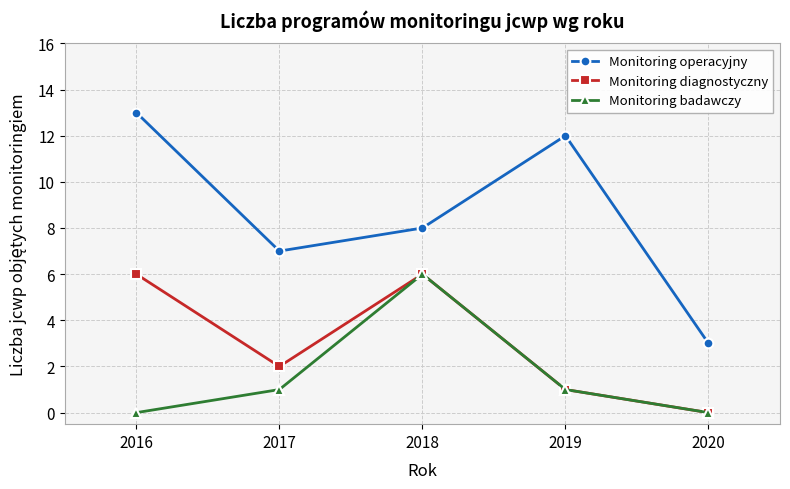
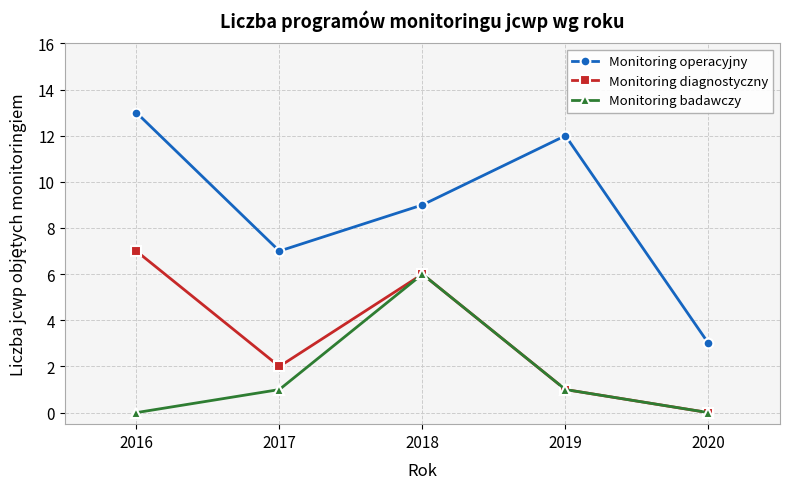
  {
    "Monitoring operacyjny": {
      "2016": 13,
      "2017": 7,
-     "2018": 8,
+     "2018": 9,
      "2019": 12,
      "2020": 3
    },
    "Monitoring diagnostyczny": {
-     "2016": 6,
+     "2016": 7,
      "2017": 2
    },
    "Monitoring badawczy": {
      "2016": 0,
      "2017": 1
    }
  }
